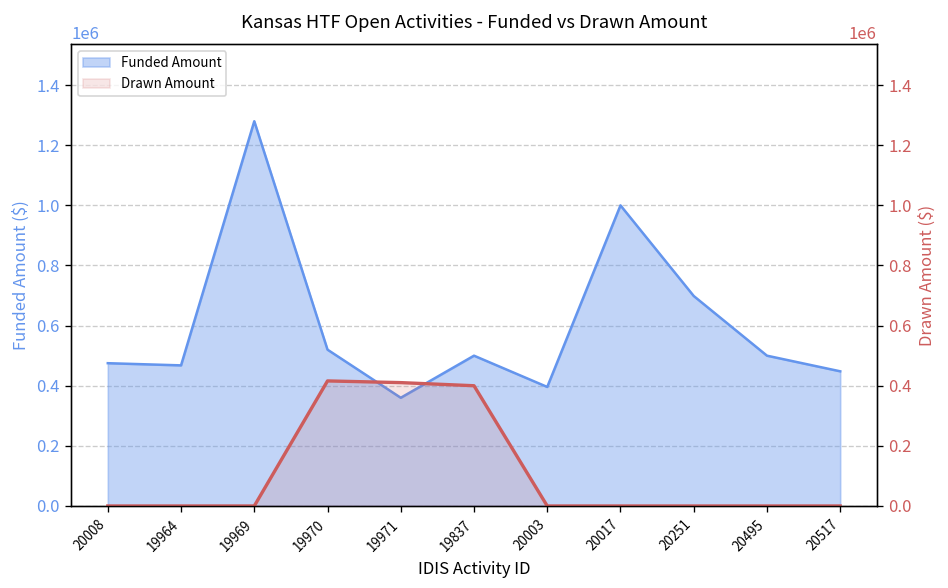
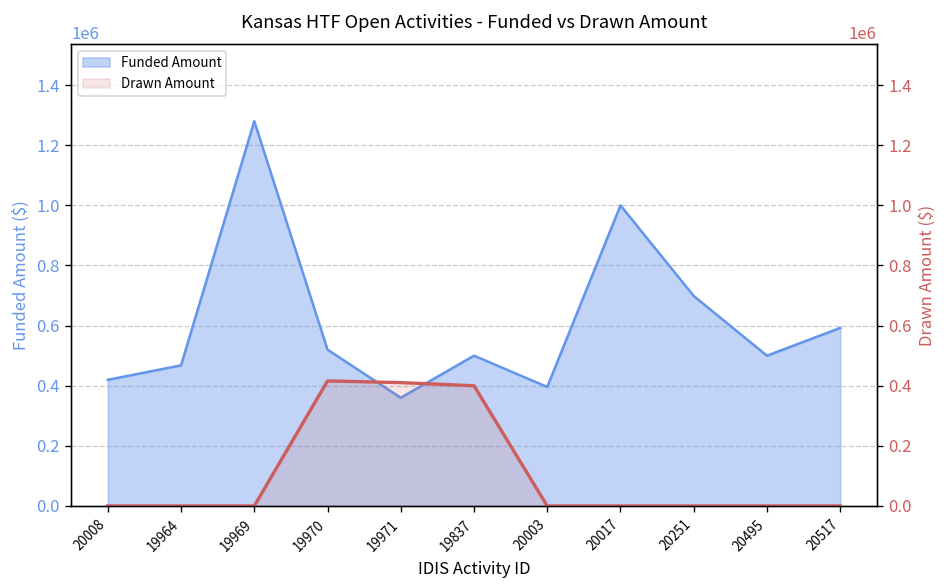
  {
    "Funded Amount": {
-     "20008": 480000,
+     "20008": 420000,
      "19964": 470000,
      "19969": 1280000,
      "19970": 520000,
      "19971": 360000,
      "19837": 500000,
      "20003": 400000,
      "20017": 1000000,
      "20251": 700000,
      "20495": 500000,
-     "20517": 450000
+     "20517": 590000
    },
    "Drawn Amount": {
      "20008": 0,
      "19964": 0,
      "19969": 0,
      "19970": 420000,
      "19971": 410000,
      "19837": 400000,
      "20003": 0,
      "20017": 0,
      "20251": 0,
      "20495": 0,
      "20517": 0
    }
  }
